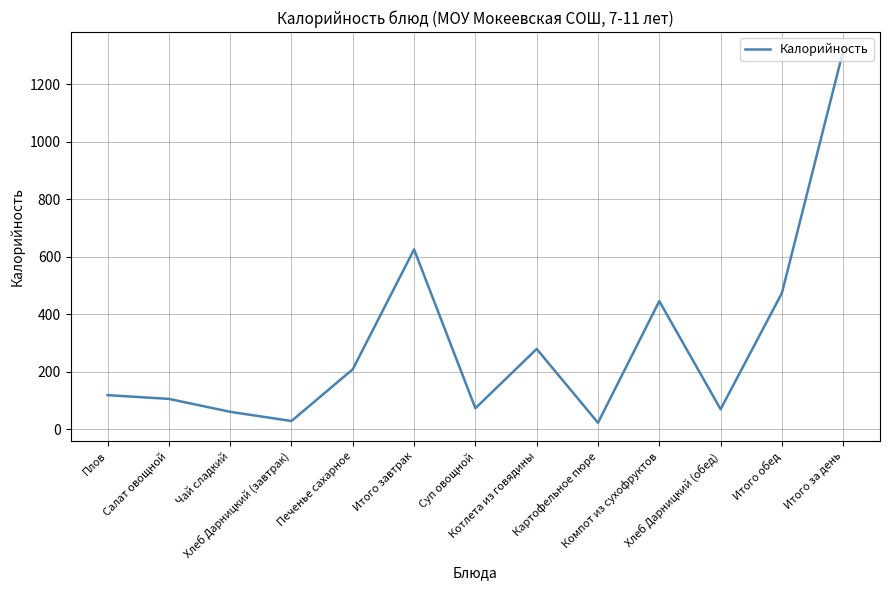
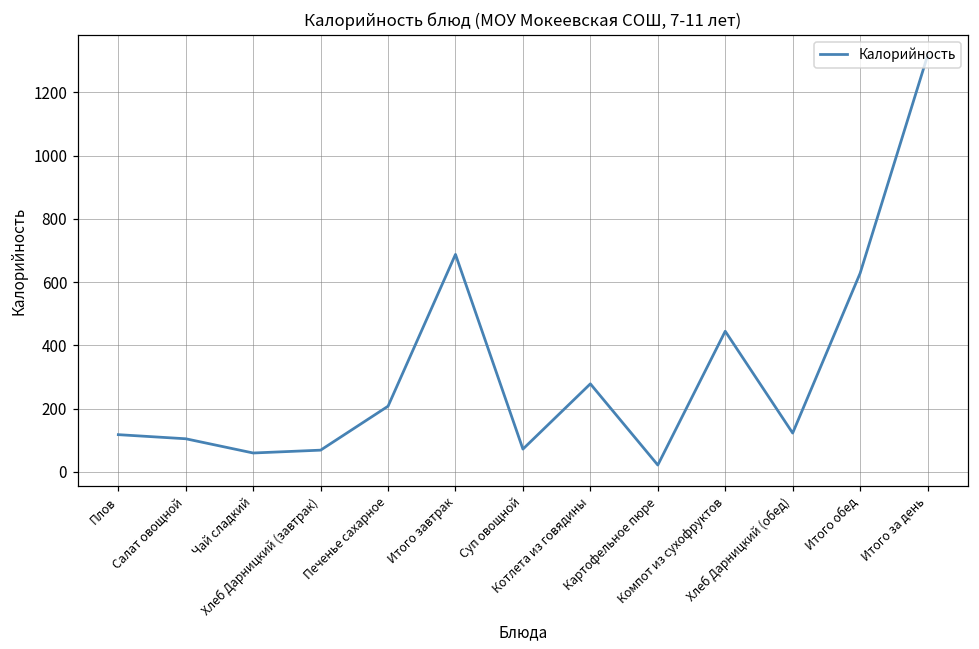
  {
    "Плов": 120,
    "Салат овощной": 110,
    "Чай сладкий": 60,
-   "Хлеб Дарницкий (завтрак)": 30,
+   "Хлеб Дарницкий (завтрак)": 70,
    "Печенье сахарное": 210,
-   "Итого завтрак": 630,
+   "Итого завтрак": 690,
    "Суп овощной": 70,
    "Котлета из говядины": 280,
    "Картофельное пюре": 20,
    "Компот из сухофруктов": 450,
-   "Хлеб Дарницкий (обед)": 70,
-   "Итого обед": 470
+   "Хлеб Дарницкий (обед)": 120,
+   "Итого обед": 630
  }
